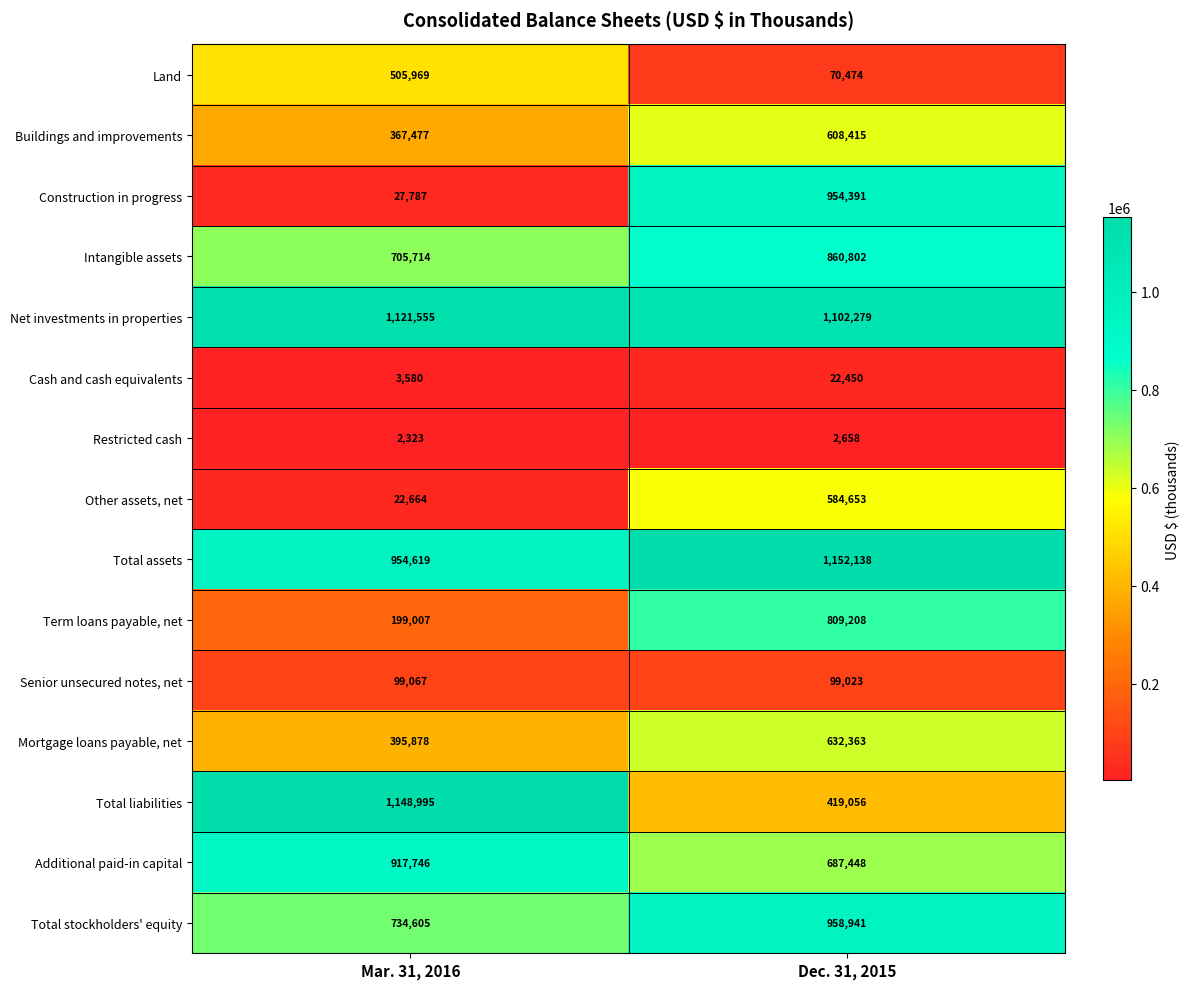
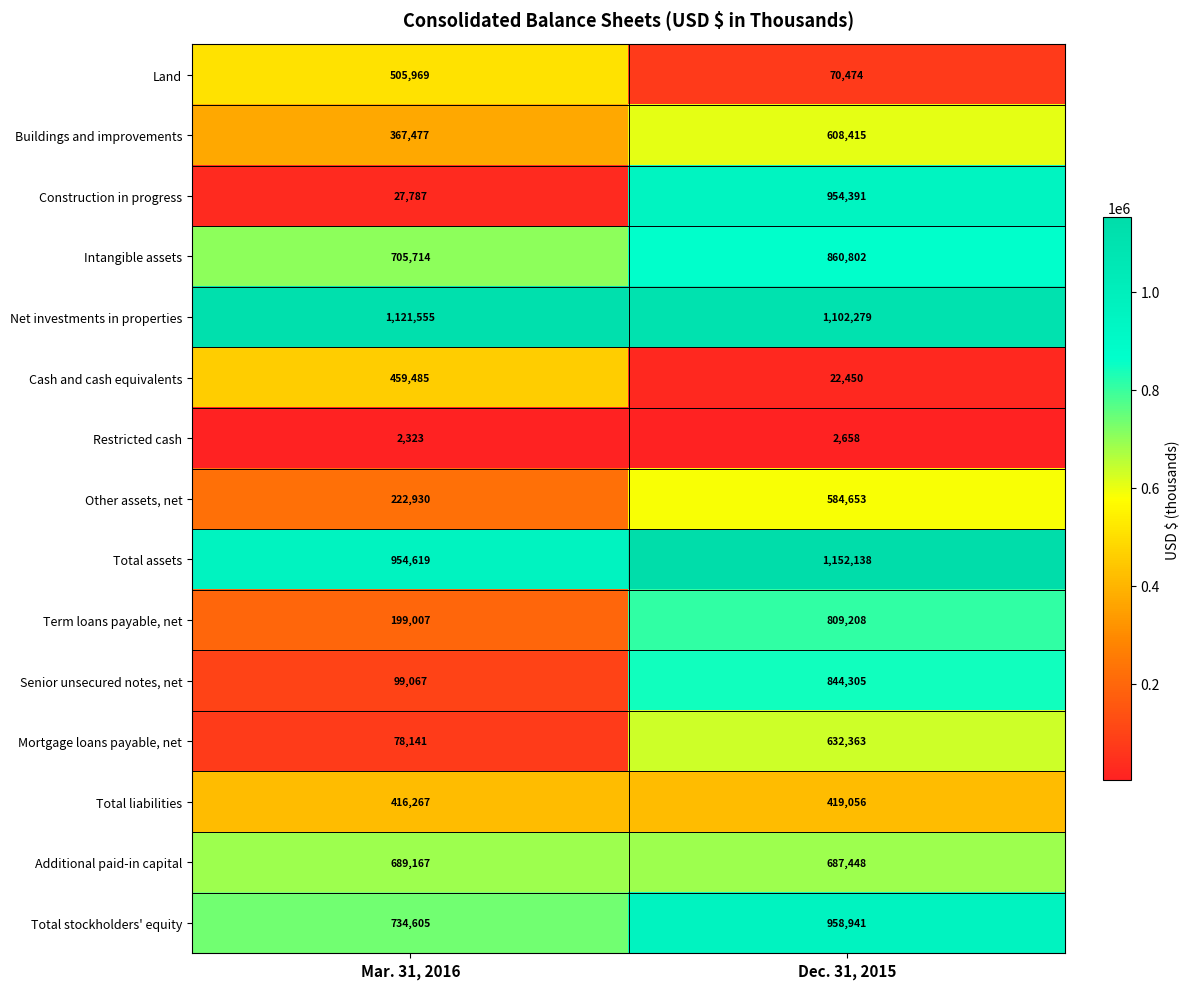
  {
    "Land": {
      "Mar. 31, 2016": "505,969",
      "Dec. 31, 2015": "70,474"
    },
    "Buildings and improvements": {
      "Mar. 31, 2016": "367,477",
      "Dec. 31, 2015": "608,415"
    },
    "Construction in progress": {
      "Mar. 31, 2016": "27,787",
      "Dec. 31, 2015": "954,391"
    },
    "Intangible assets": {
      "Mar. 31, 2016": "705,714",
      "Dec. 31, 2015": "860,802"
    },
    "Net investments in properties": {
      "Mar. 31, 2016": "1,121,555",
      "Dec. 31, 2015": "1,102,279"
    },
    "Cash and cash equivalents": {
-     "Mar. 31, 2016": "3,580",
+     "Mar. 31, 2016": "459,485",
      "Dec. 31, 2015": "22,450"
    },
    "Restricted cash": {
      "Mar. 31, 2016": "2,323",
      "Dec. 31, 2015": "2,658"
    },
    "Other assets, net": {
-     "Mar. 31, 2016": "22,664",
+     "Mar. 31, 2016": "222,930",
      "Dec. 31, 2015": "584,653"
    },
    "Total assets": {
      "Mar. 31, 2016": "954,619",
      "Dec. 31, 2015": "1,152,138"
    },
    "Term loans payable, net": {
      "Mar. 31, 2016": "199,007",
      "Dec. 31, 2015": "809,208"
    },
    "Senior unsecured notes, net": {
      "Mar. 31, 2016": "99,067",
-     "Dec. 31, 2015": "99,023"
+     "Dec. 31, 2015": "844,305"
    },
    "Mortgage loans payable, net": {
-     "Mar. 31, 2016": "395,878",
+     "Mar. 31, 2016": "78,141",
      "Dec. 31, 2015": "632,363"
    },
    "Total liabilities": {
-     "Mar. 31, 2016": "1,148,995",
+     "Mar. 31, 2016": "416,267",
      "Dec. 31, 2015": "419,056"
    },
    "Additional paid-in capital": {
-     "Mar. 31, 2016": "917,746",
+     "Mar. 31, 2016": "689,167",
      "Dec. 31, 2015": "687,448"
    },
    "Total stockholders' equity": {
      "Mar. 31, 2016": "734,605",
      "Dec. 31, 2015": "958,941"
    }
  }
